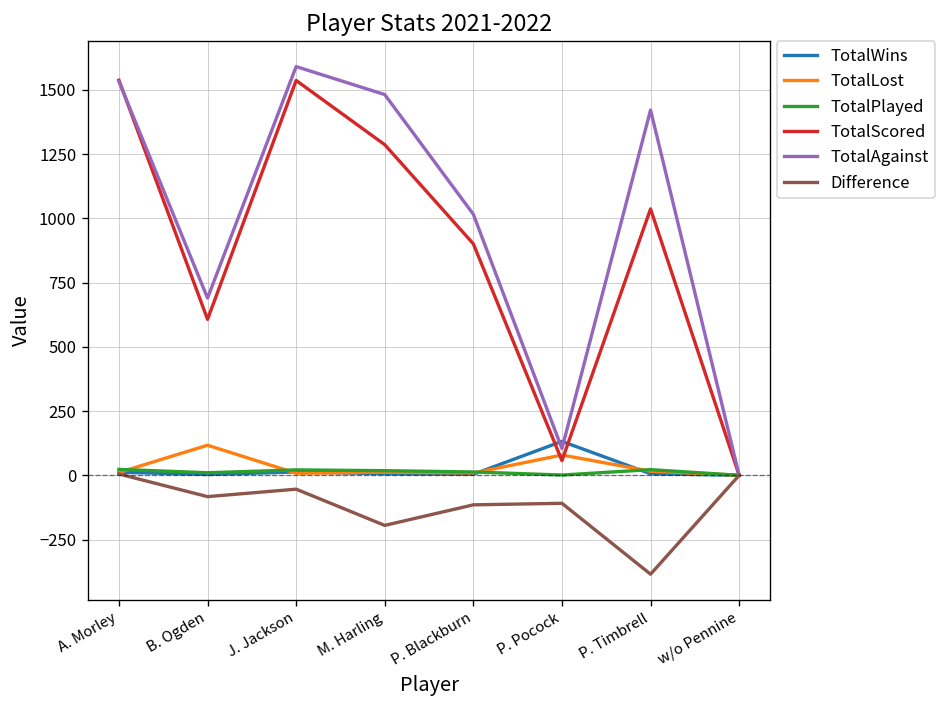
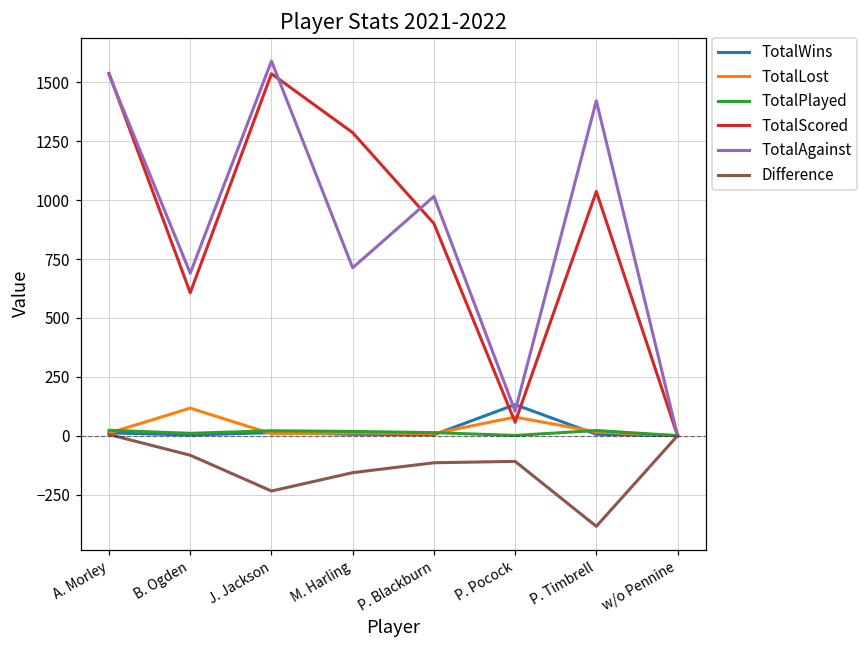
  {
    "TotalWins": {
      "P. Pocock": 130
    },
    "TotalLost": {
      "B. Ogden": 120,
      "P. Pocock": 80
    },
    "TotalPlayed": {
      "P. Pocock": 0
    },
    "TotalScored": {
      "B. Ogden": 610,
      "J. Jackson": 1540,
      "M. Harling": 1290,
      "P. Blackburn": 900,
      "P. Pocock": 60,
      "P. Timbrell": 1040
    },
    "TotalAgainst": {
      "B. Ogden": 690,
      "J. Jackson": 1590,
-     "M. Harling": 1480,
+     "M. Harling": 710,
      "P. Blackburn": 1020,
      "P. Pocock": 100,
      "P. Timbrell": 1420
    },
    "Difference": {
      "B. Ogden": -80,
-     "J. Jackson": -50,
-     "M. Harling": -200,
+     "J. Jackson": -240,
+     "M. Harling": -160,
      "P. Blackburn": -120,
      "P. Pocock": -110,
      "P. Timbrell": -390
    }
  }
